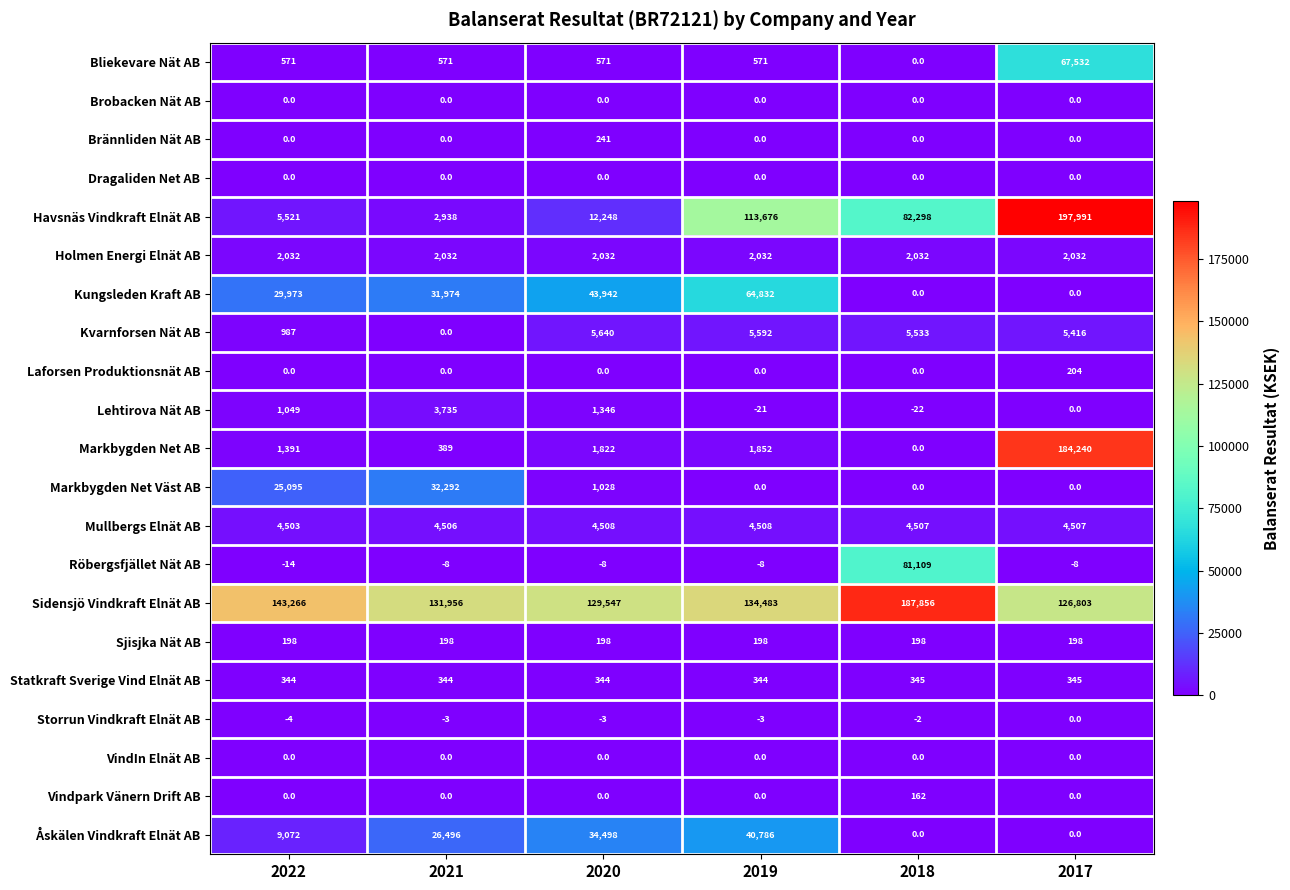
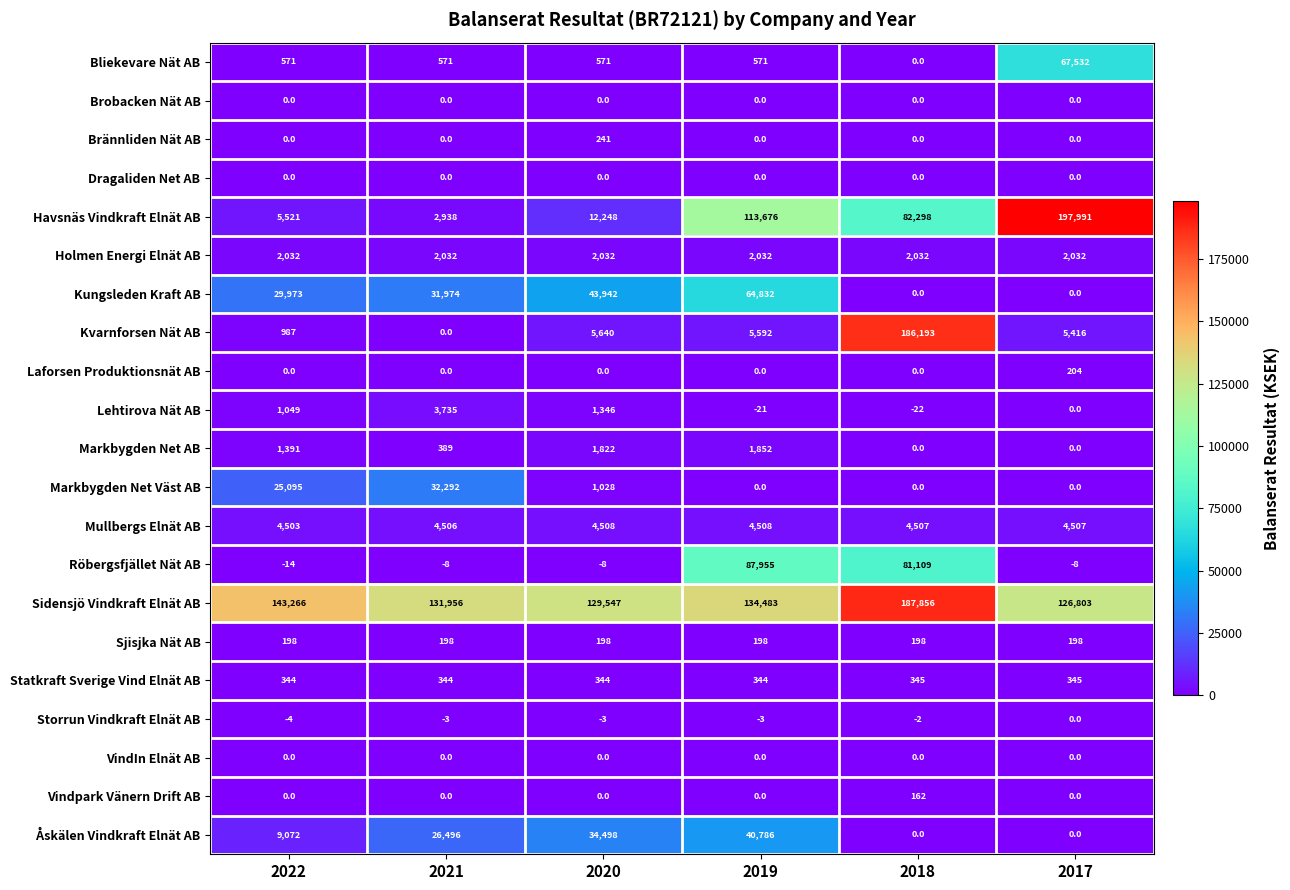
  {
    "Bliekevare Nät AB": {
      "2022": "571",
      "2021": "571",
      "2020": "571",
      "2019": "571",
      "2018": "0.0",
      "2017": "67,532"
    },
    "Brobacken Nät AB": {
      "2022": "0.0",
      "2021": "0.0",
      "2020": "0.0",
      "2019": "0.0",
      "2018": "0.0",
      "2017": "0.0"
    },
    "Brännliden Nät AB": {
      "2022": "0.0",
      "2021": "0.0",
      "2020": "241",
      "2019": "0.0",
      "2018": "0.0",
      "2017": "0.0"
    },
    "Dragaliden Net AB": {
      "2022": "0.0",
      "2021": "0.0",
      "2020": "0.0",
      "2019": "0.0",
      "2018": "0.0",
      "2017": "0.0"
    },
    "Havsnäs Vindkraft Elnät AB": {
      "2022": "5,521",
      "2021": "2,938",
      "2020": "12,248",
      "2019": "113,676",
      "2018": "82,298",
      "2017": "197,991"
    },
    "Holmen Energi Elnät AB": {
      "2022": "2,032",
      "2021": "2,032",
      "2020": "2,032",
      "2019": "2,032",
      "2018": "2,032",
      "2017": "2,032"
    },
    "Kungsleden Kraft AB": {
      "2022": "29,973",
      "2021": "31,974",
      "2020": "43,942",
      "2019": "64,832",
      "2018": "0.0",
      "2017": "0.0"
    },
    "Kvarnforsen Nät AB": {
      "2022": "987",
      "2021": "0.0",
      "2020": "5,640",
      "2019": "5,592",
-     "2018": "5,533",
+     "2018": "186,193",
      "2017": "5,416"
    },
    "Laforsen Produktionsnät AB": {
      "2022": "0.0",
      "2021": "0.0",
      "2020": "0.0",
      "2019": "0.0",
      "2018": "0.0",
      "2017": "204"
    },
    "Lehtirova Nät AB": {
      "2022": "1,049",
      "2021": "3,735",
      "2020": "1,346",
      "2019": "-21",
      "2018": "-22",
      "2017": "0.0"
    },
    "Markbygden Net AB": {
      "2022": "1,391",
      "2021": "389",
      "2020": "1,822",
      "2019": "1,852",
      "2018": "0.0",
-     "2017": "184,240"
+     "2017": "0.0"
    },
    "Markbygden Net Väst AB": {
      "2022": "25,095",
      "2021": "32,292",
      "2020": "1,028",
      "2019": "0.0",
      "2018": "0.0",
      "2017": "0.0"
    },
    "Mullbergs Elnät AB": {
      "2022": "4,503",
      "2021": "4,506",
      "2020": "4,508",
      "2019": "4,508",
      "2018": "4,507",
      "2017": "4,507"
    },
    "Röbergsfjället Nät AB": {
      "2022": "-14",
      "2021": "-8",
      "2020": "-8",
-     "2019": "-8",
+     "2019": "87,955",
      "2018": "81,109",
      "2017": "-8"
    },
    "Sidensjö Vindkraft Elnät AB": {
      "2022": "143,266",
      "2021": "131,956",
      "2020": "129,547",
      "2019": "134,483",
      "2018": "187,856",
      "2017": "126,803"
    },
    "Sjisjka Nät AB": {
      "2022": "198",
      "2021": "198",
      "2020": "198",
      "2019": "198",
      "2018": "198",
      "2017": "198"
    },
    "Statkraft Sverige Vind Elnät AB": {
      "2022": "344",
      "2021": "344",
      "2020": "344",
      "2019": "344",
      "2018": "345",
      "2017": "345"
    },
    "Storrun Vindkraft Elnät AB": {
      "2022": "-4",
      "2021": "-3",
      "2020": "-3",
      "2019": "-3",
      "2018": "-2",
      "2017": "0.0"
    },
    "VindIn Elnät AB": {
      "2022": "0.0",
      "2021": "0.0",
      "2020": "0.0",
      "2019": "0.0",
      "2018": "0.0",
      "2017": "0.0"
    },
    "Vindpark Vänern Drift AB": {
      "2022": "0.0",
      "2021": "0.0",
      "2020": "0.0",
      "2019": "0.0",
      "2018": "162",
      "2017": "0.0"
    },
    "Åskälen Vindkraft Elnät AB": {
      "2022": "9,072",
      "2021": "26,496",
      "2020": "34,498",
      "2019": "40,786",
      "2018": "0.0",
      "2017": "0.0"
    }
  }
